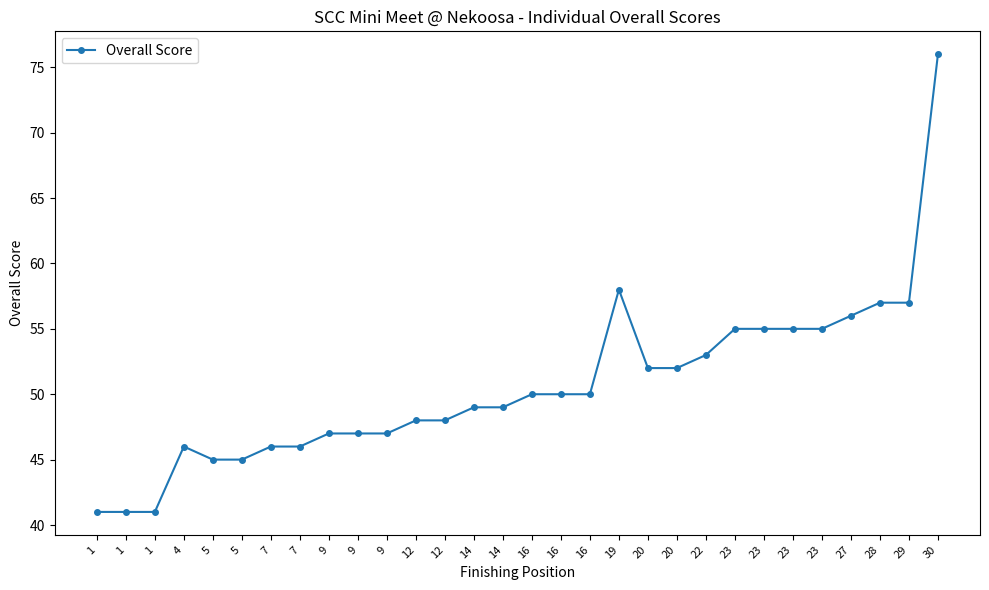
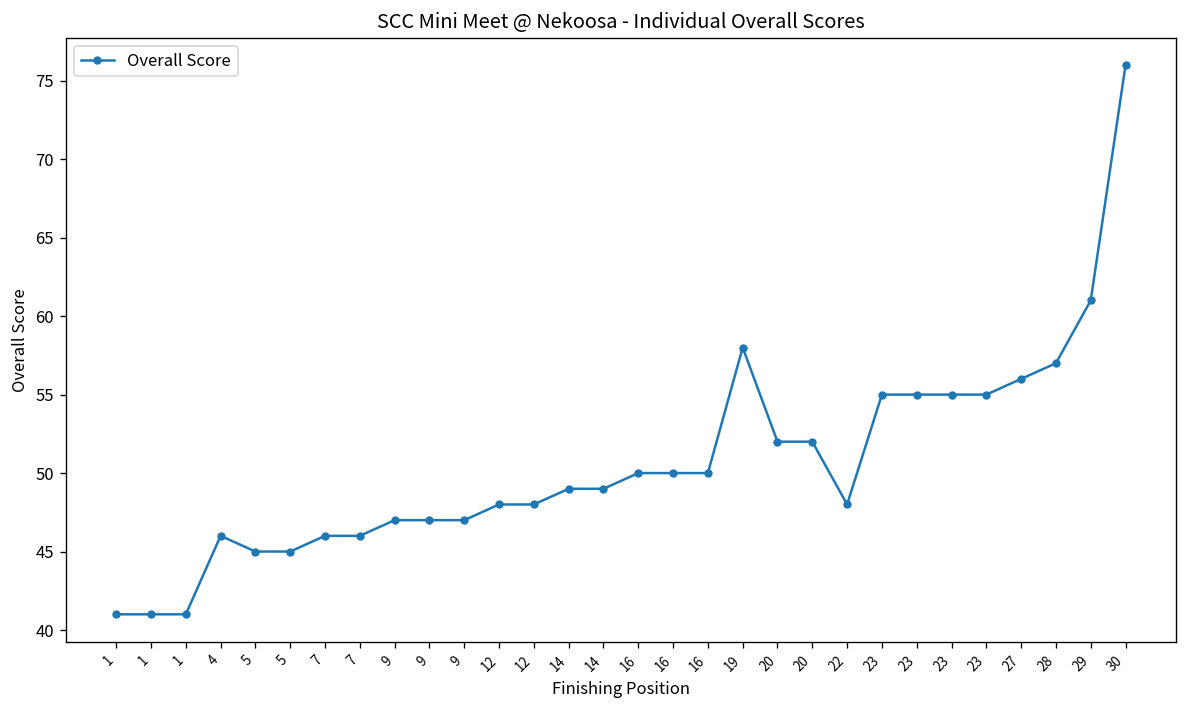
  {
    "4": 46,
    "19": 58,
-   "22": 53,
+   "22": 48,
    "27": 56,
    "28": 57,
-   "29": 57,
+   "29": 61,
    "30": 76
  }
